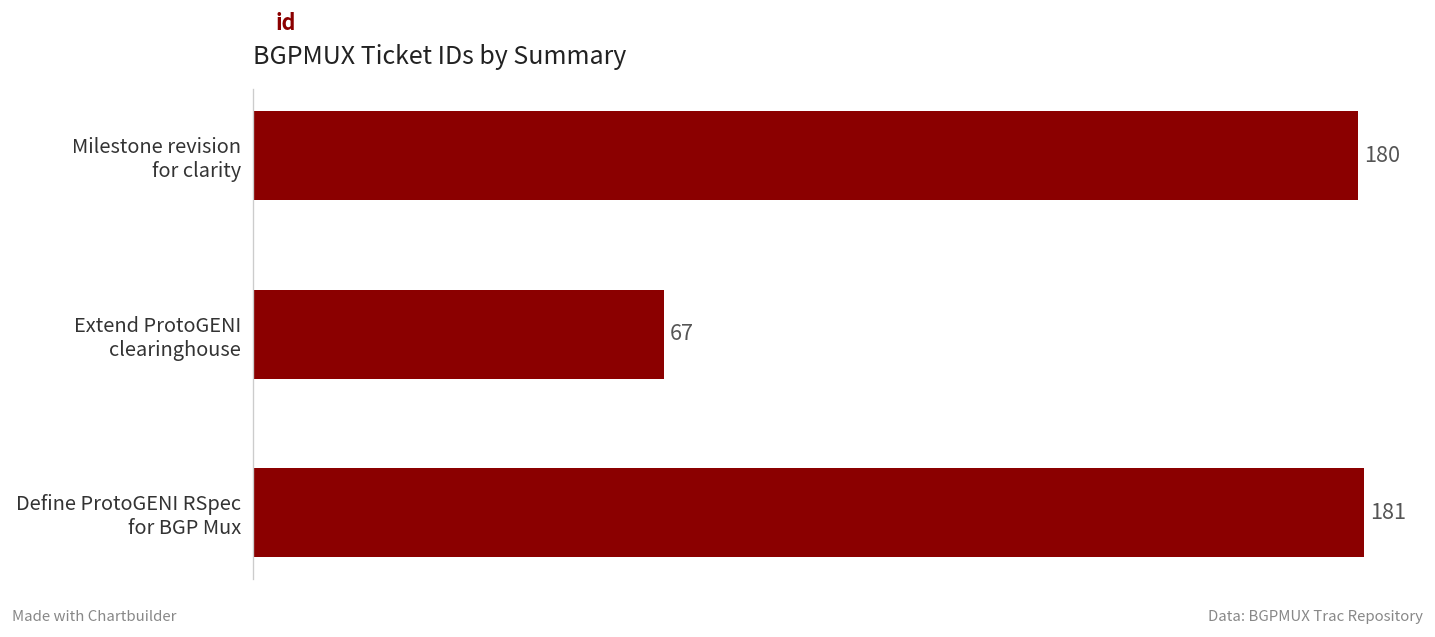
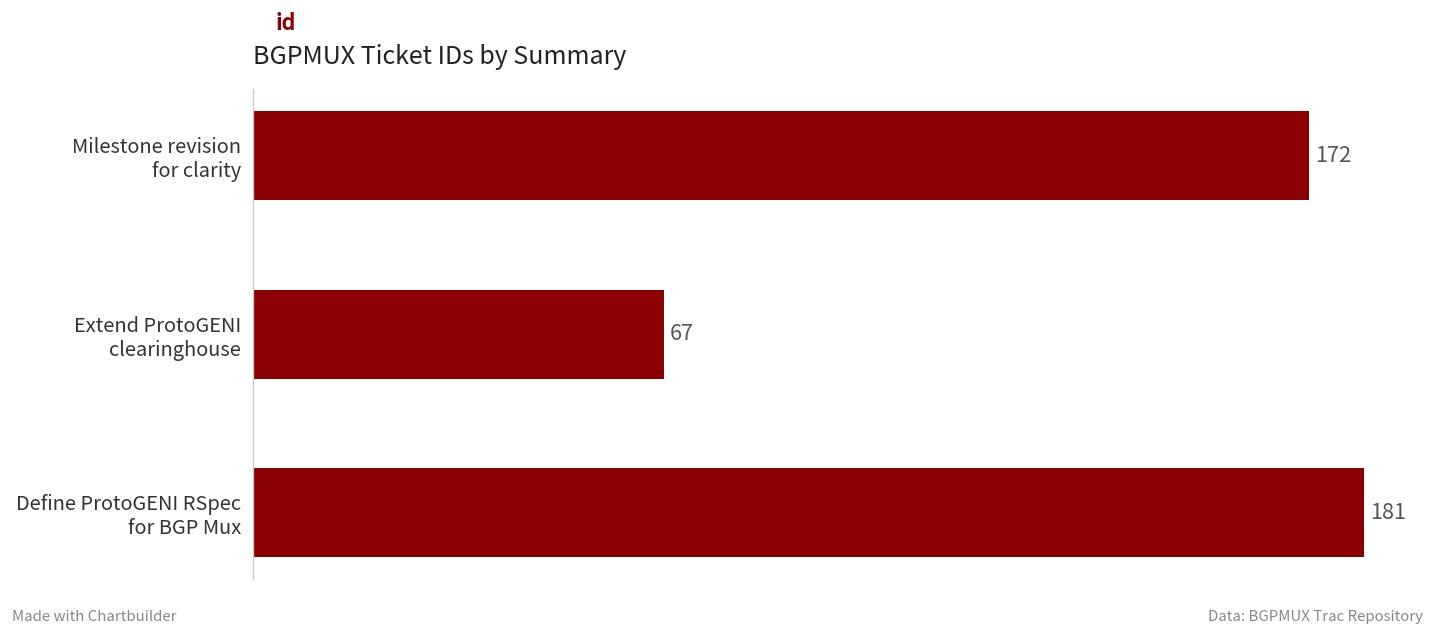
  {
-   "Milestone revision for clarity": 180,
+   "Milestone revision for clarity": 172,
    "Extend ProtoGENI clearinghouse": 67,
    "Define ProtoGENI RSpec for BGP Mux": 181
  }
